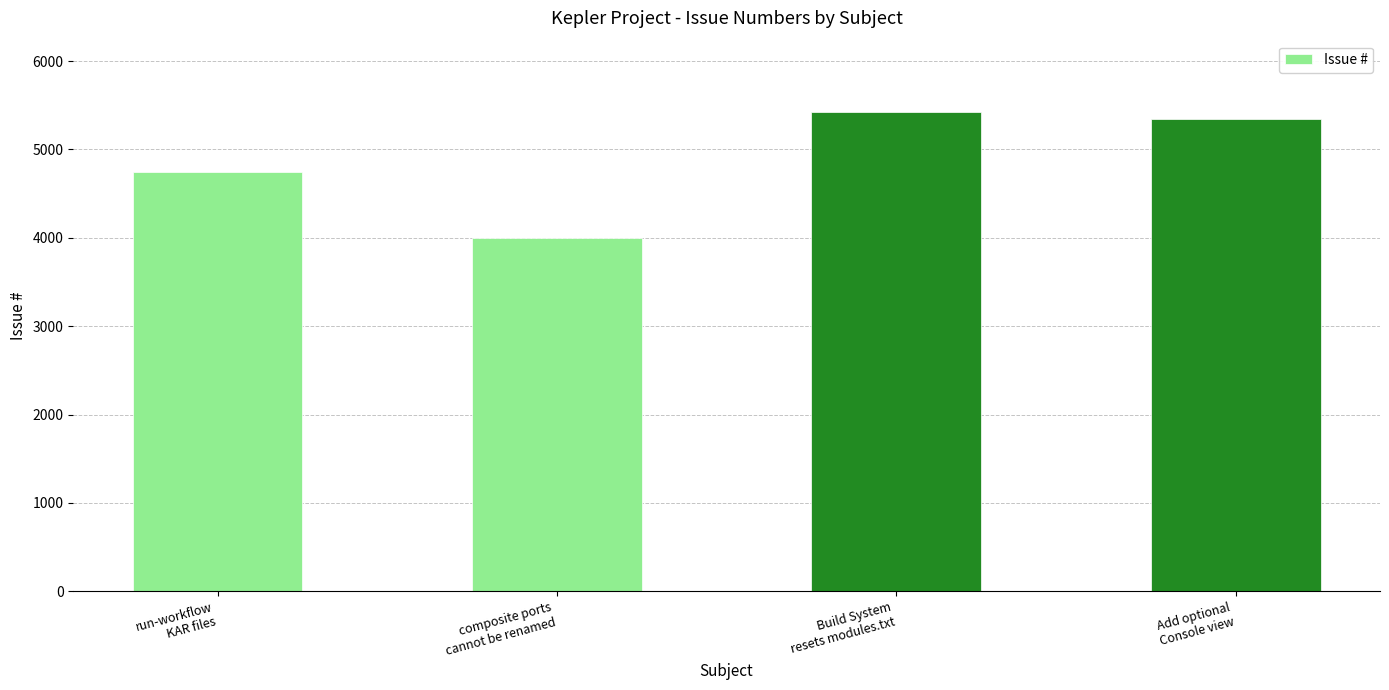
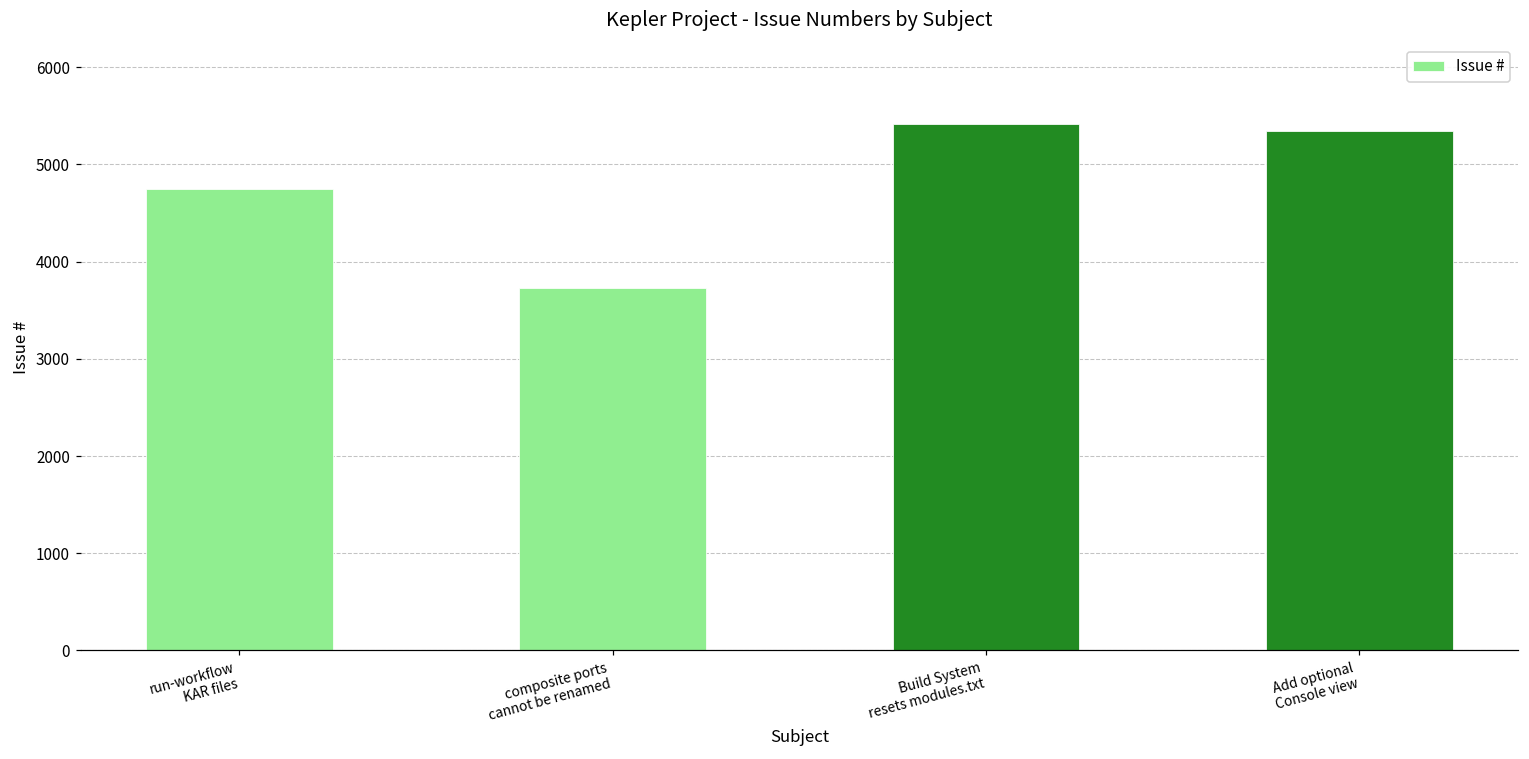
  {
    "run-workflow KAR files": 4700,
-   "composite ports cannot be renamed": 4000,
+   "composite ports cannot be renamed": 3700,
    "Build System resets modules.txt": 5400,
    "Add optional Console view": 5300
  }
